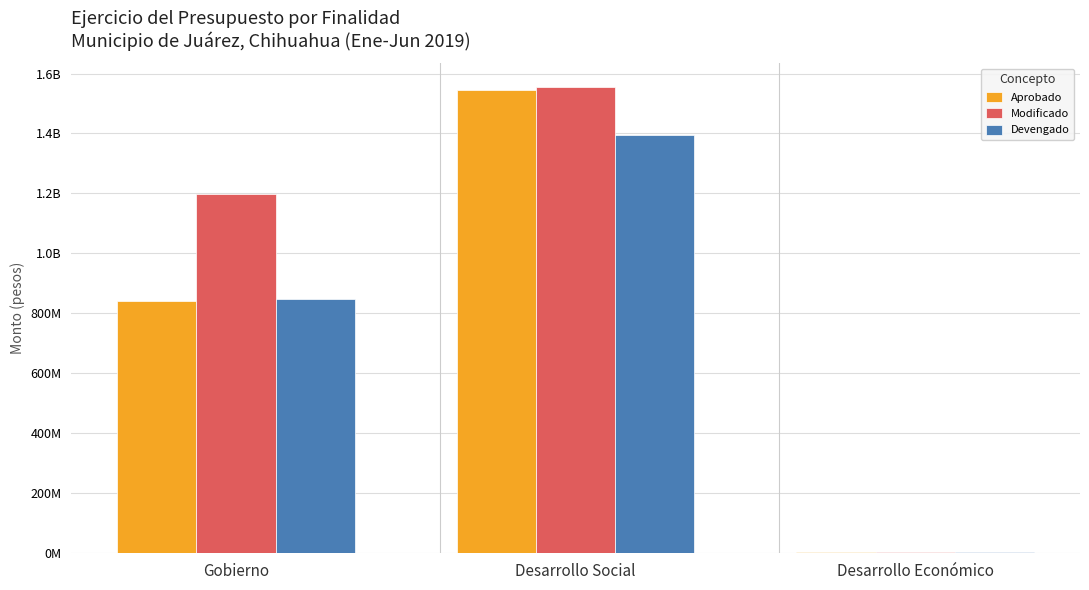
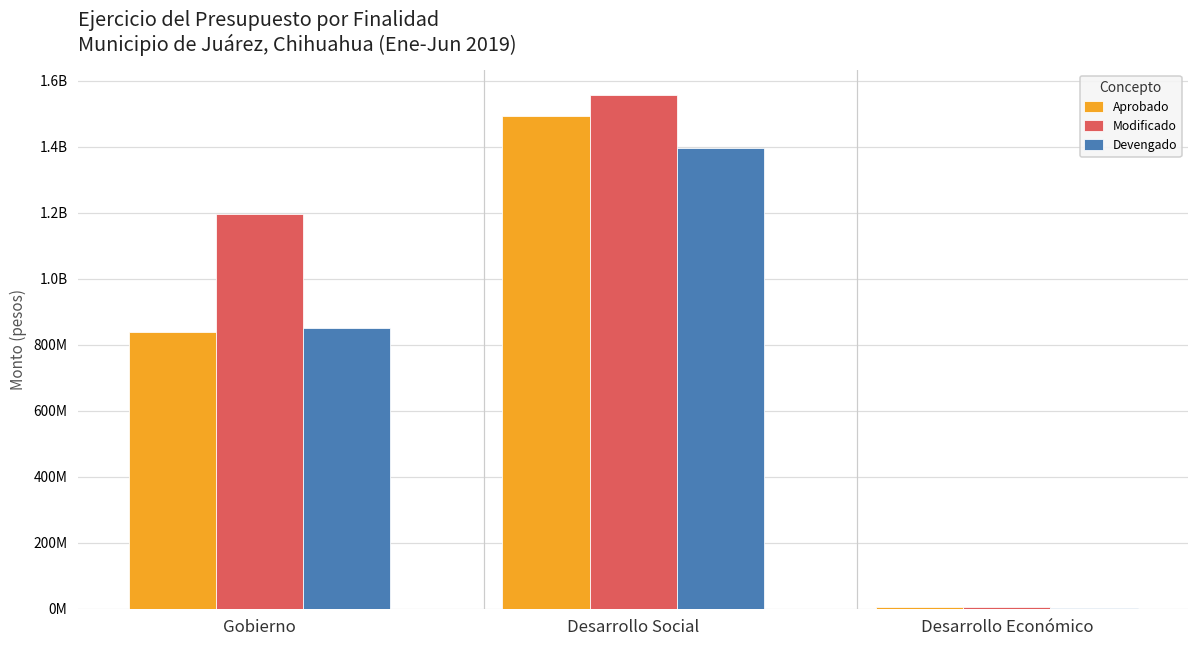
  {
    "Aprobado": {
      "Gobierno": 840000000,
-     "Desarrollo Social": 1540000000
+     "Desarrollo Social": 1490000000
    },
    "Modificado": {
      "Gobierno": 1200000000,
      "Desarrollo Social": 1560000000
    },
    "Devengado": {
      "Gobierno": 850000000,
      "Desarrollo Social": 1400000000
    }
  }
